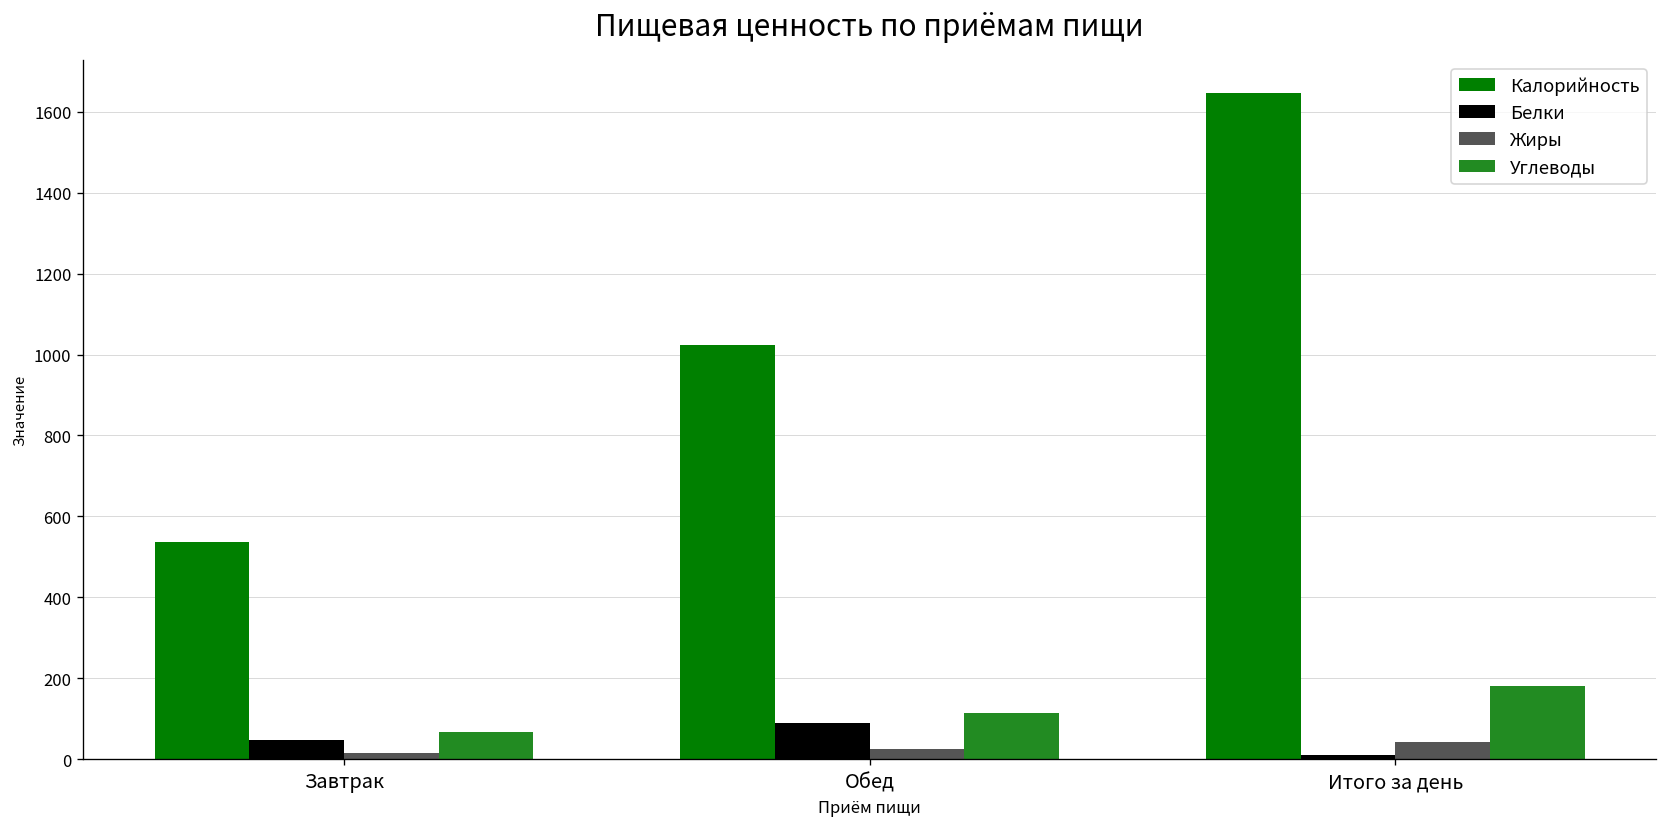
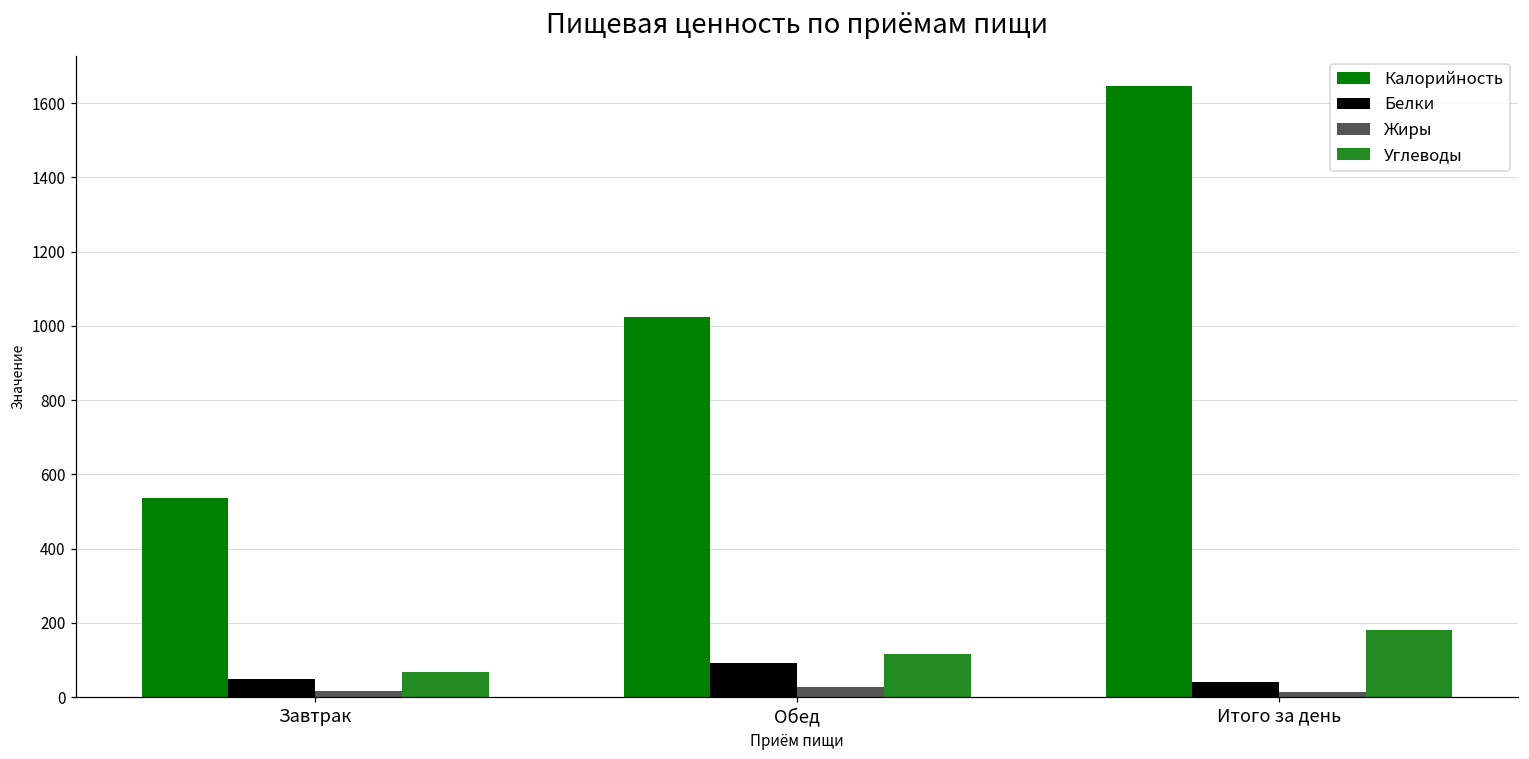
  {
    "Белки": {
      "Завтрак": 50,
      "Обед": 90,
-     "Итого за день": 10
+     "Итого за день": 40
    },
    "Жиры": {
      "Завтрак": 20,
      "Обед": 30,
-     "Итого за день": 40
+     "Итого за день": 10
    }
  }
